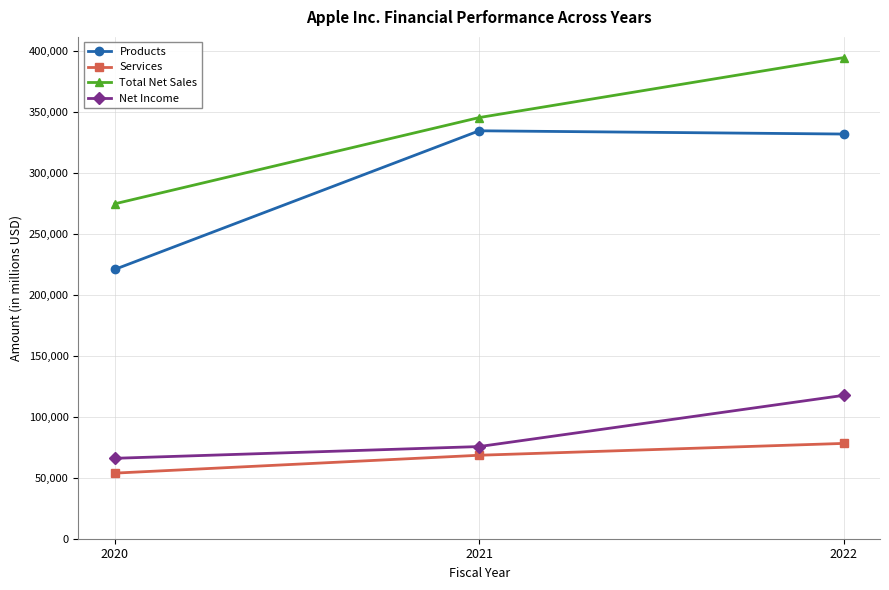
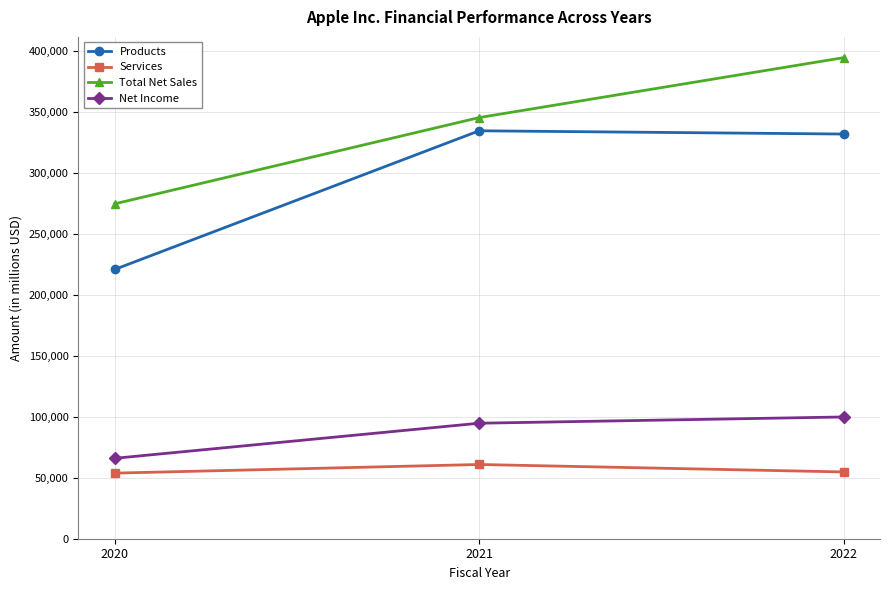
  {
    "Products": {
      "2020": "221,000",
      "2021": "334,000",
      "2022": "332,000"
    },
    "Services": {
      "2020": "54,000",
-     "2021": "68,000",
-     "2022": "78,000"
+     "2021": "61,000",
+     "2022": "55,000"
    },
    "Total Net Sales": {
      "2020": "275,000",
      "2021": "345,000",
      "2022": "394,000"
    },
    "Net Income": {
      "2020": "66,000",
-     "2021": "76,000",
-     "2022": "118,000"
+     "2021": "95,000",
+     "2022": "100,000"
    }
  }
